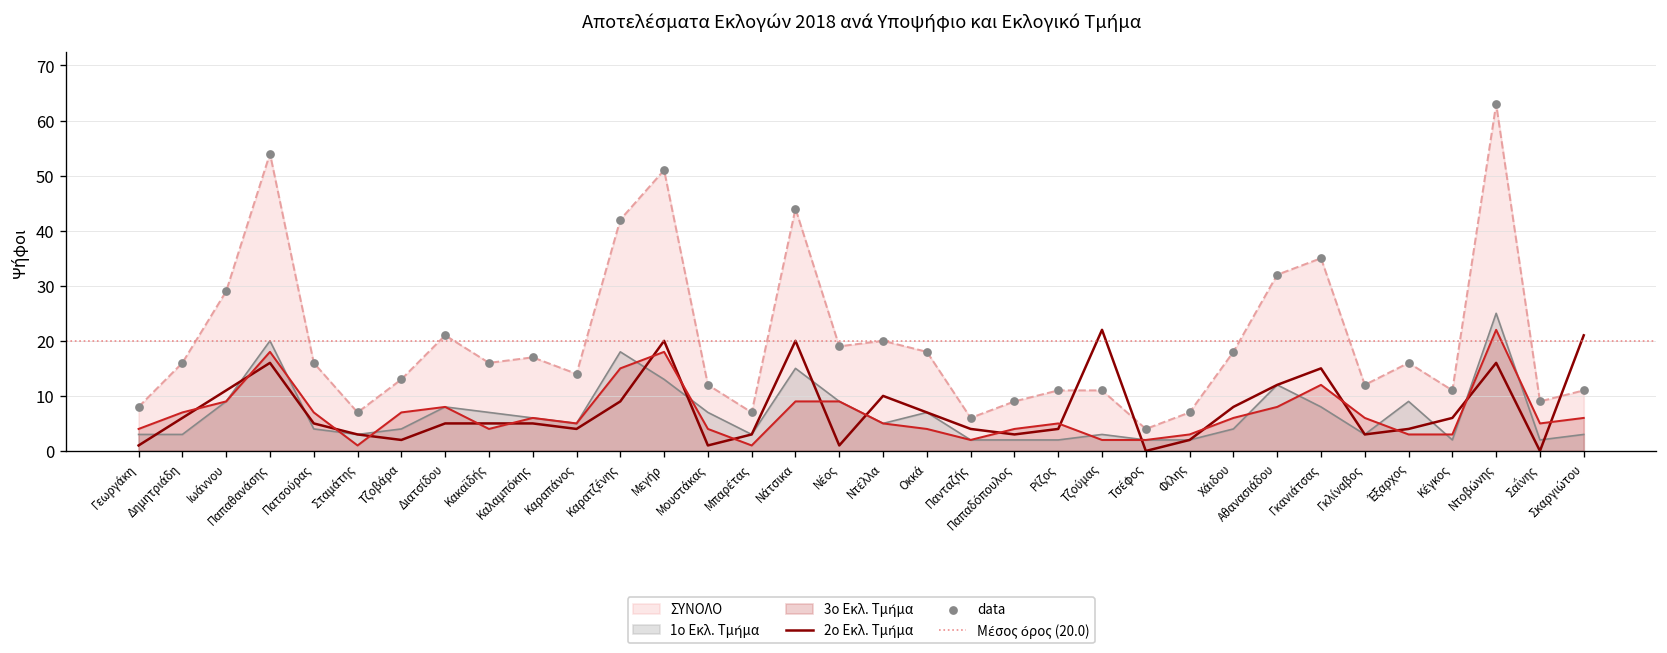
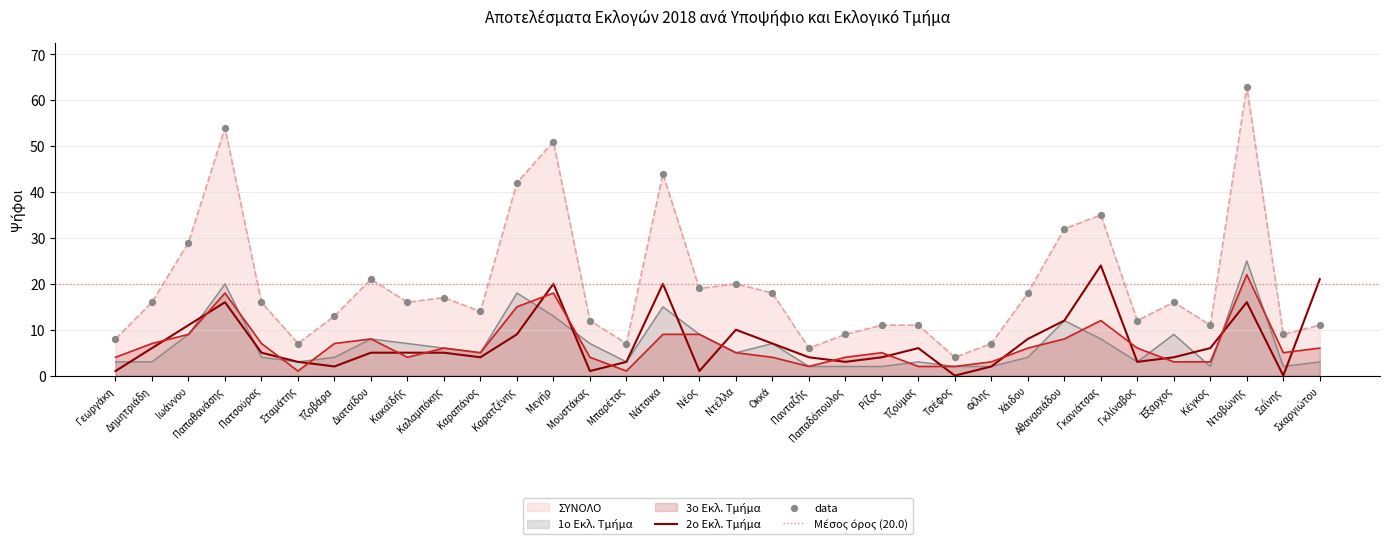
  {
    "2ο Εκλ. Τμήμα": {
      "Γεωργάκη": 1,
      "Δημητριάδη": 6,
      "Ιωάννου": 11,
      "Παπαθανάσης": 16,
      "Πατσούρας": 5,
      "Τζοβάρα": 2,
      "Διατσίδου": 5,
      "Κακαϊδής": 5,
      "Καλαμπόκης": 5,
      "Καραπάνος": 4,
      "Καρατζένης": 9,
      "Μεγήρ": 20,
      "Μουστάκας": 1,
      "Νάτσικα": 20,
      "Νέος": 1,
      "Ντέλλα": 10,
      "Πανταζής": 4,
      "Παπαδόπουλος": 3,
      "Ρίζος": 4,
-     "Τζούμας": 22,
+     "Τζούμας": 6,
      "Τσέφος": 0,
      "Χάιδου": 8,
-     "Γκανιάτσας": 15,
+     "Γκανιάτσας": 24,
      "Έξαρχος": 4,
      "Κέγκος": 6,
      "Ντοβώνης": 16,
      "Σαΐνης": 0,
      "Σκαργιώτου": 21
    }
  }
